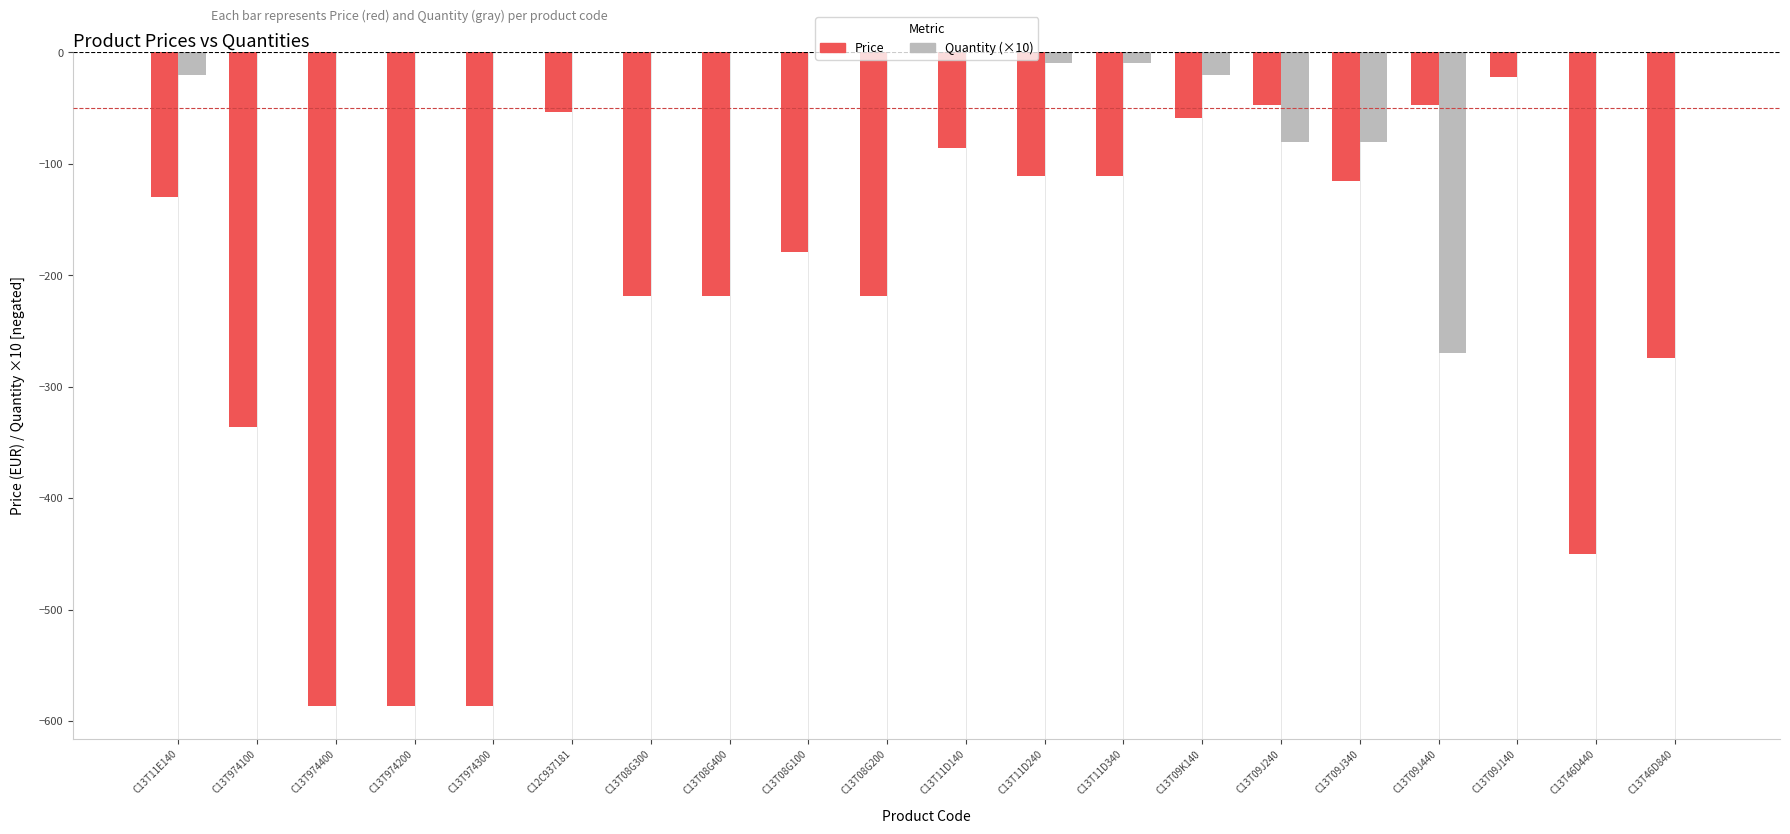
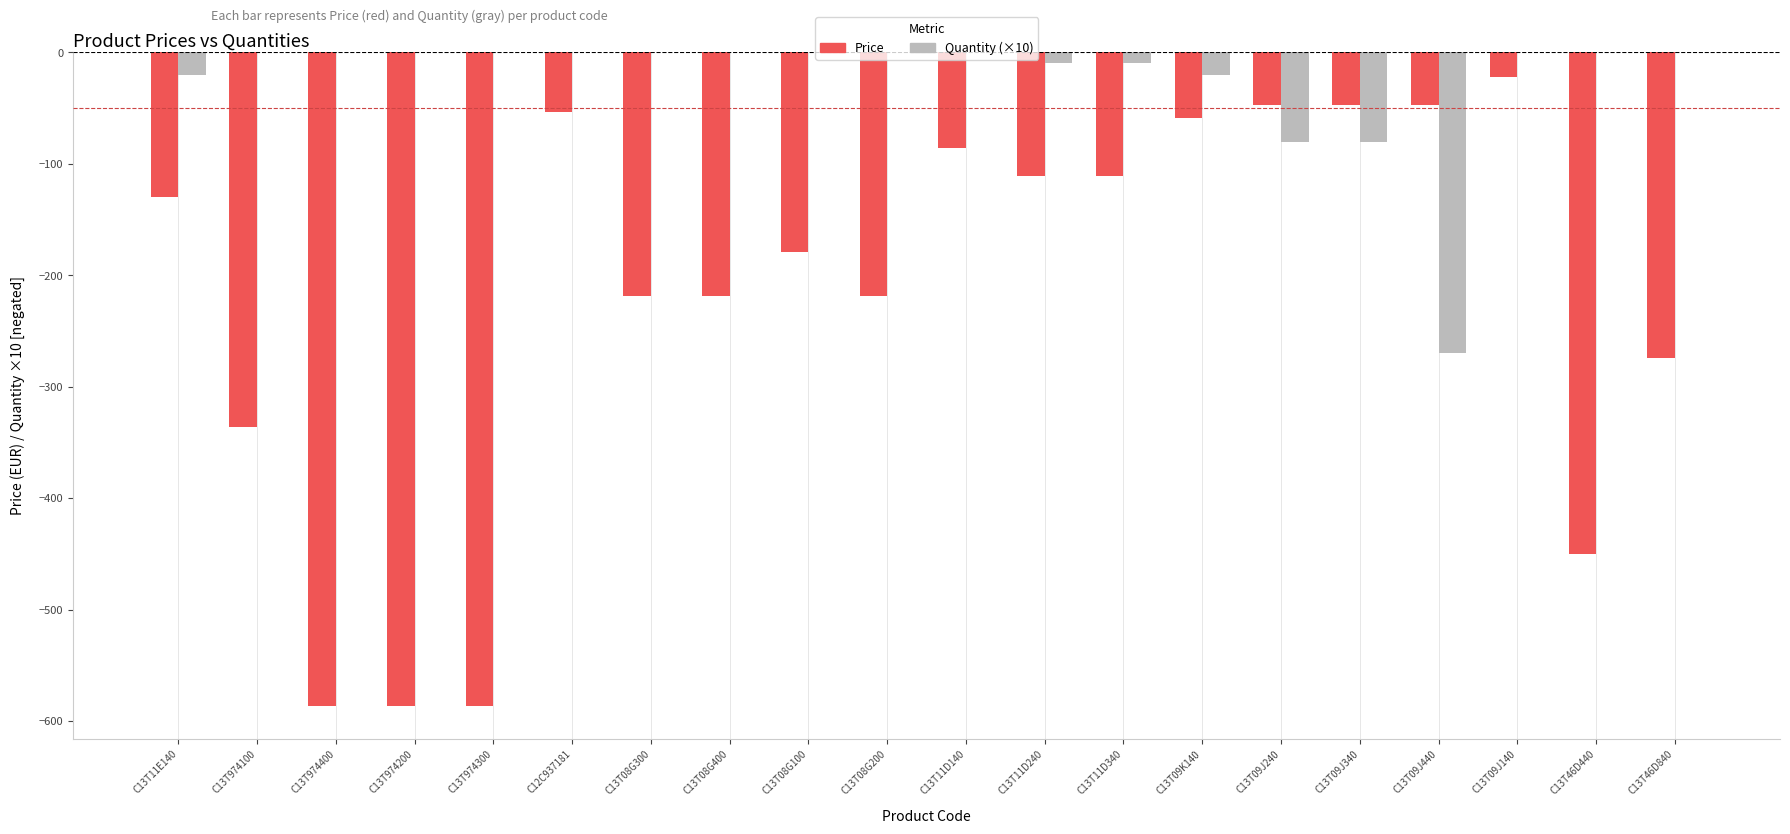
  {
    "Price": {
      "C13T11E140": -130,
      "C13T974100": -336,
      "C13T974400": -587,
      "C13T974200": -587,
      "C13T974300": -587,
      "C12C937181": -54,
      "C13T08G300": -219,
      "C13T08G400": -219,
      "C13T08G100": -179,
      "C13T08G200": -219,
      "C13T11D140": -86,
      "C13T11D240": -111,
      "C13T11D340": -111,
      "C13T09K140": -59,
      "C13T09J240": -48,
-     "C13T09J340": -115,
+     "C13T09J340": -48,
      "C13T09J440": -48,
      "C13T09J140": -23,
      "C13T46D440": -450,
      "C13T46D840": -274
    },
    "Quantity (×10)": {
      "C13T11E140": -20,
      "C13T974100": 0,
      "C13T974400": 0,
      "C13T974200": 0,
      "C13T974300": 0,
      "C12C937181": 0,
      "C13T08G300": 0,
      "C13T08G400": 0,
      "C13T11D240": -10,
      "C13T11D340": -10,
      "C13T09K140": -20,
      "C13T09J240": -80,
      "C13T09J340": -80,
      "C13T09J440": -270,
      "C13T09J140": 0,
      "C13T46D440": 0,
      "C13T46D840": 0
    }
  }
